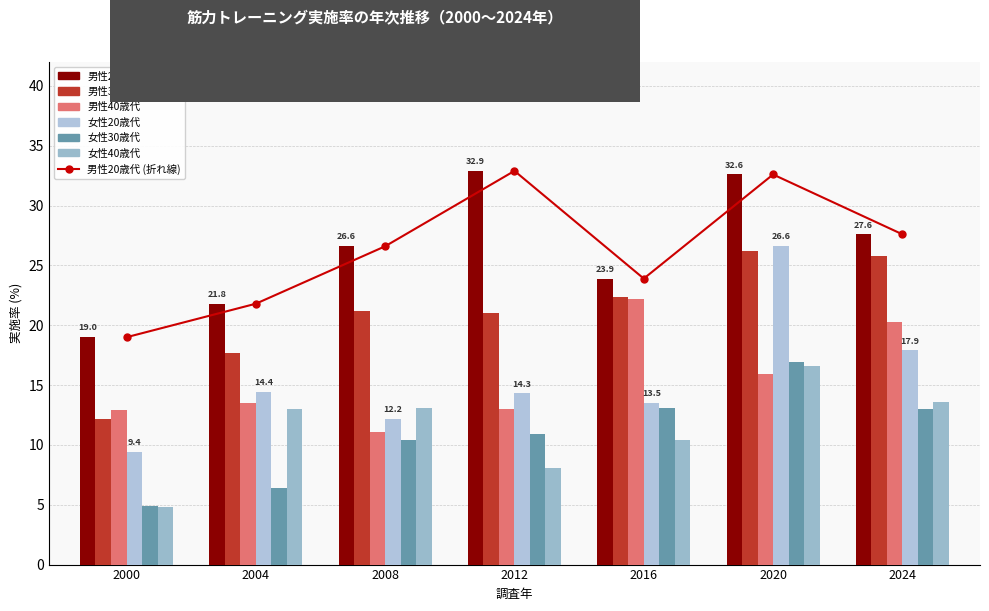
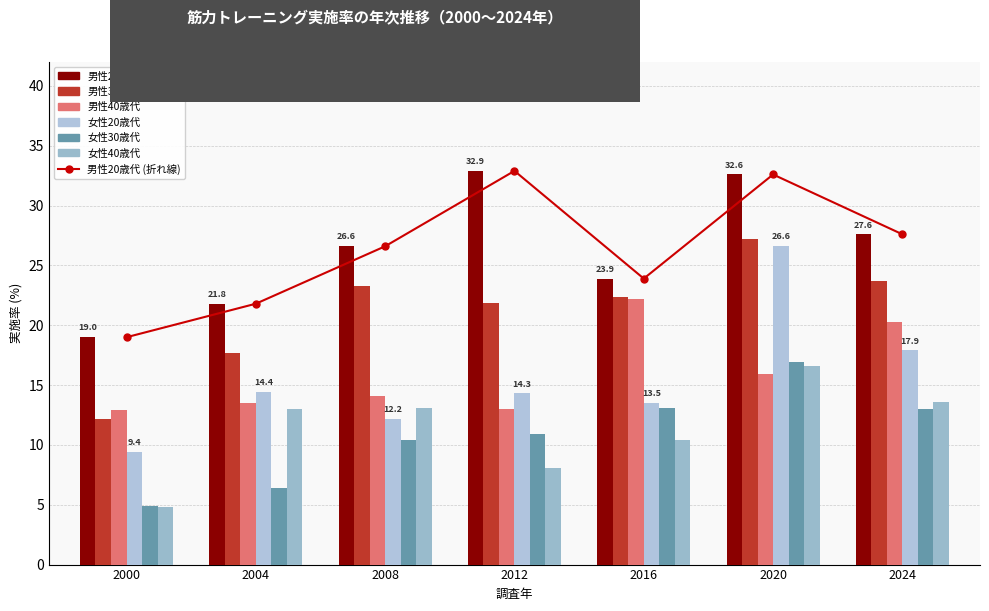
  {
    "男性20歳代": {
      "2000": 19.0,
      "2004": 21.8,
      "2008": 26.6,
      "2012": 32.9,
      "2016": 23.9,
      "2020": 32.6,
      "2024": 27.6
    },
    "男性30歳代": {
      "2000": 12.2,
      "2004": 17.7,
-     "2008": 21.2,
-     "2012": 21.0,
+     "2008": 23.3,
+     "2012": 21.9,
      "2016": 22.4,
-     "2020": 26.2,
-     "2024": 25.8
+     "2020": 27.2,
+     "2024": 23.7
    },
    "男性40歳代": {
      "2000": 12.9,
      "2004": 13.5,
-     "2008": 11.1,
+     "2008": 14.1,
      "2012": 13.0,
      "2016": 22.2,
      "2020": 15.9,
      "2024": 20.3
    },
    "女性30歳代": {
      "2000": 4.9,
      "2004": 6.4,
      "2008": 10.4,
      "2012": 10.9,
      "2016": 13.1,
      "2020": 16.9,
      "2024": 13.0
    }
  }
